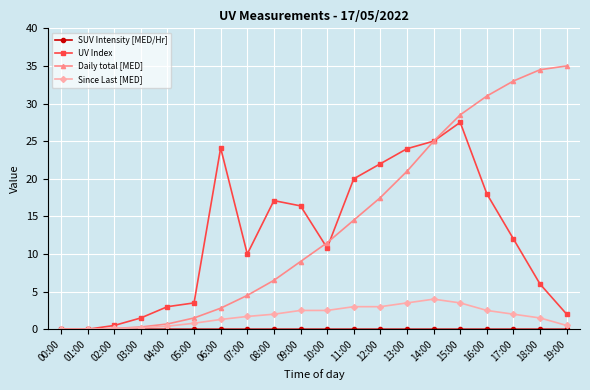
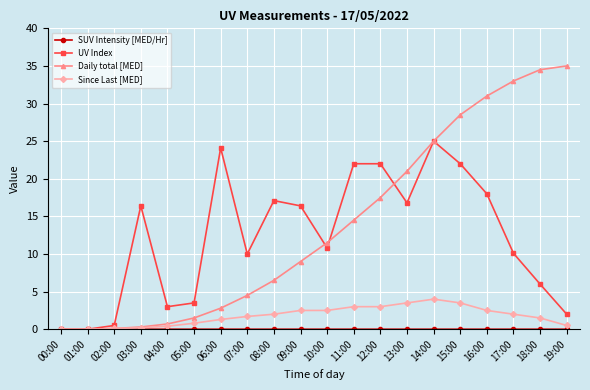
  {
    "SUV Intensity [MED/Hr]": {
      "04:00": 0,
      "05:00": 0,
      "06:00": 0,
      "07:00": 0,
      "08:00": 0,
      "09:00": 0,
      "10:00": 0,
      "11:00": 0,
      "12:00": 0,
      "13:00": 0,
      "14:00": 0,
      "15:00": 0,
      "16:00": 0,
      "17:00": 0,
      "18:00": 0,
      "19:00": 0
    },
    "UV Index": {
      "02:00": 1,
-     "03:00": 2,
+     "03:00": 16,
      "04:00": 3,
      "05:00": 4,
      "06:00": 24,
      "07:00": 10,
      "08:00": 17,
      "09:00": 16,
      "10:00": 11,
-     "11:00": 20,
+     "11:00": 22,
      "12:00": 22,
-     "13:00": 24,
-     "15:00": 28,
+     "13:00": 17,
+     "15:00": 22,
      "16:00": 18,
-     "17:00": 12,
+     "17:00": 10,
      "18:00": 6,
      "19:00": 2
    }
  }
